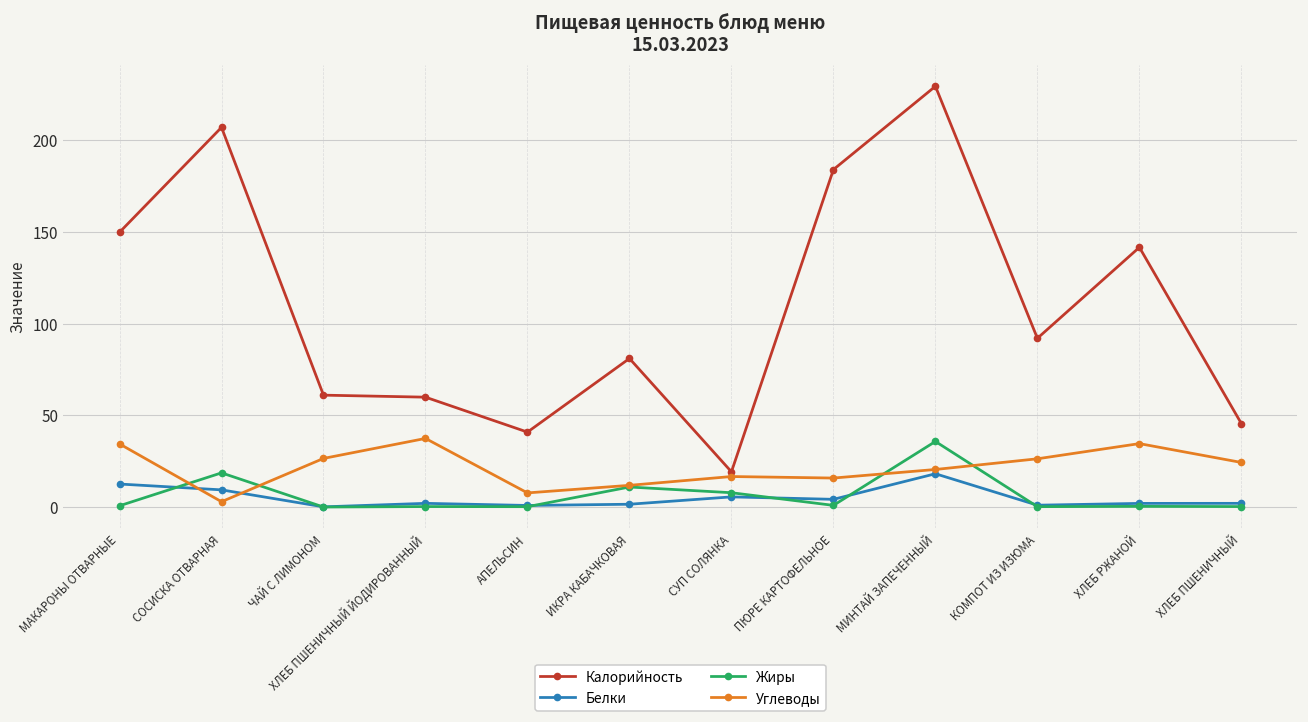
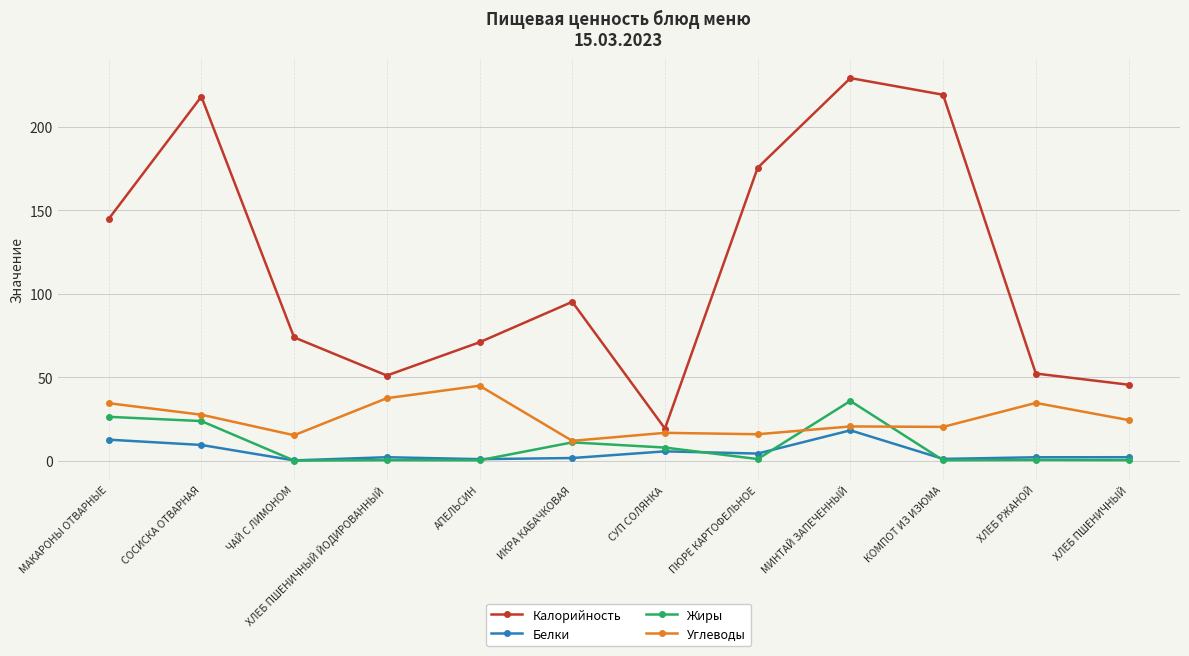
  {
    "Калорийность": {
-     "МАКАРОНЫ ОТВАРНЫЕ": 150,
-     "СОСИСКА ОТВАРНАЯ": 207,
-     "ЧАЙ С ЛИМОНОМ": 61,
-     "ХЛЕБ ПШЕНИЧНЫЙ ЙОДИРОВАННЫЙ": 60,
-     "АПЕЛЬСИН": 41,
-     "ИКРА КАБАЧКОВАЯ": 81,
+     "МАКАРОНЫ ОТВАРНЫЕ": 145,
+     "СОСИСКА ОТВАРНАЯ": 218,
+     "ЧАЙ С ЛИМОНОМ": 74,
+     "ХЛЕБ ПШЕНИЧНЫЙ ЙОДИРОВАННЫЙ": 51,
+     "АПЕЛЬСИН": 71,
+     "ИКРА КАБАЧКОВАЯ": 95,
      "СУП СОЛЯНКА": 19,
-     "ПЮРЕ КАРТОФЕЛЬНОЕ": 184,
+     "ПЮРЕ КАРТОФЕЛЬНОЕ": 176,
      "МИНТАЙ ЗАПЕЧЕННЫЙ": 229,
-     "КОМПОТ ИЗ ИЗЮМА": 92,
-     "ХЛЕБ РЖАНОЙ": 142,
+     "КОМПОТ ИЗ ИЗЮМА": 219,
+     "ХЛЕБ РЖАНОЙ": 52,
      "ХЛЕБ ПШЕНИЧНЫЙ": 46
    },
    "Белки": {
      "МАКАРОНЫ ОТВАРНЫЕ": 13,
      "СОСИСКА ОТВАРНАЯ": 9,
      "ХЛЕБ ПШЕНИЧНЫЙ ЙОДИРОВАННЫЙ": 2,
      "ИКРА КАБАЧКОВАЯ": 2,
      "СУП СОЛЯНКА": 6,
      "ПЮРЕ КАРТОФЕЛЬНОЕ": 4,
      "МИНТАЙ ЗАПЕЧЕННЫЙ": 18,
      "ХЛЕБ РЖАНОЙ": 2,
      "ХЛЕБ ПШЕНИЧНЫЙ": 2
    },
    "Жиры": {
-     "МАКАРОНЫ ОТВАРНЫЕ": 1,
-     "СОСИСКА ОТВАРНАЯ": 19,
+     "МАКАРОНЫ ОТВАРНЫЕ": 26,
+     "СОСИСКА ОТВАРНАЯ": 24,
      "ХЛЕБ ПШЕНИЧНЫЙ ЙОДИРОВАННЫЙ": 0,
      "СУП СОЛЯНКА": 8,
      "ПЮРЕ КАРТОФЕЛЬНОЕ": 1,
      "МИНТАЙ ЗАПЕЧЕННЫЙ": 36,
      "ХЛЕБ РЖАНОЙ": 0,
      "ХЛЕБ ПШЕНИЧНЫЙ": 0
    },
    "Углеводы": {
      "МАКАРОНЫ ОТВАРНЫЕ": 34,
-     "СОСИСКА ОТВАРНАЯ": 3,
-     "ЧАЙ С ЛИМОНОМ": 27,
+     "СОСИСКА ОТВАРНАЯ": 28,
+     "ЧАЙ С ЛИМОНОМ": 15,
      "ХЛЕБ ПШЕНИЧНЫЙ ЙОДИРОВАННЫЙ": 37,
-     "АПЕЛЬСИН": 8,
+     "АПЕЛЬСИН": 45,
      "СУП СОЛЯНКА": 17,
      "ПЮРЕ КАРТОФЕЛЬНОЕ": 16,
      "МИНТАЙ ЗАПЕЧЕННЫЙ": 20,
-     "КОМПОТ ИЗ ИЗЮМА": 26,
+     "КОМПОТ ИЗ ИЗЮМА": 20,
      "ХЛЕБ РЖАНОЙ": 35,
      "ХЛЕБ ПШЕНИЧНЫЙ": 24
    }
  }
